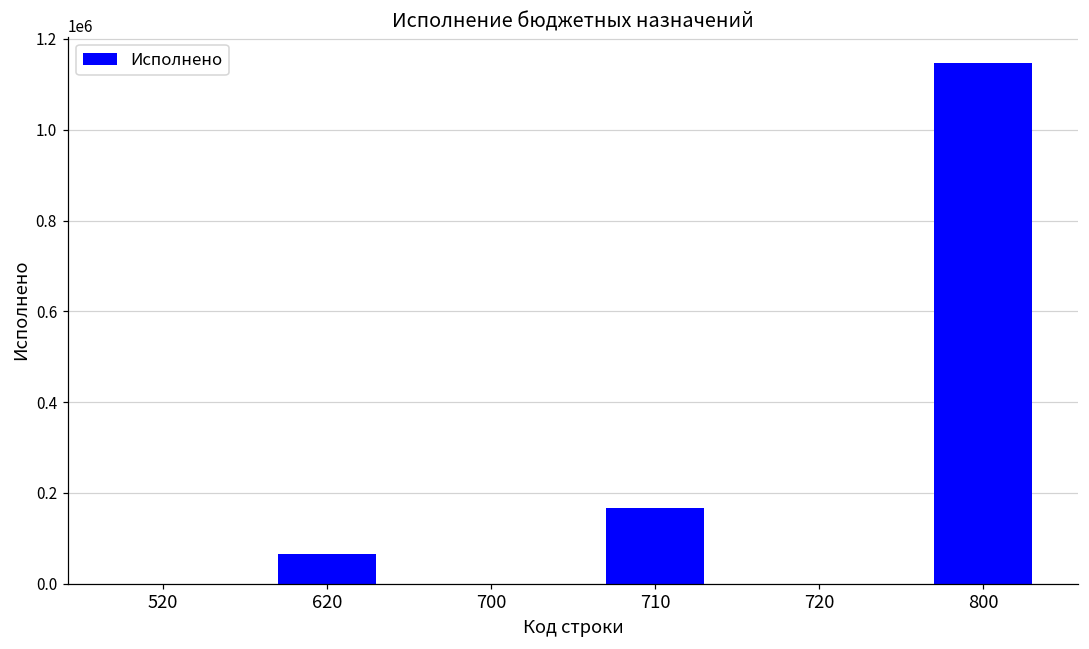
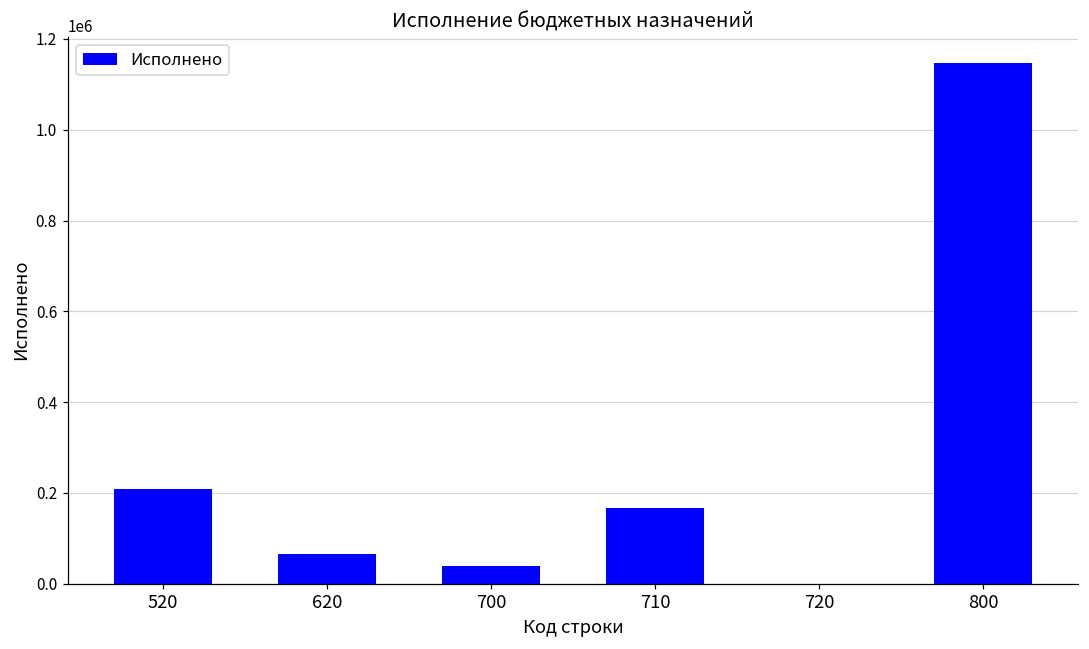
  {
-   "520": 0,
+   "520": 210000,
    "620": 60000,
-   "700": 0,
+   "700": 40000,
    "710": 170000,
    "720": 0,
    "800": 1150000
  }
